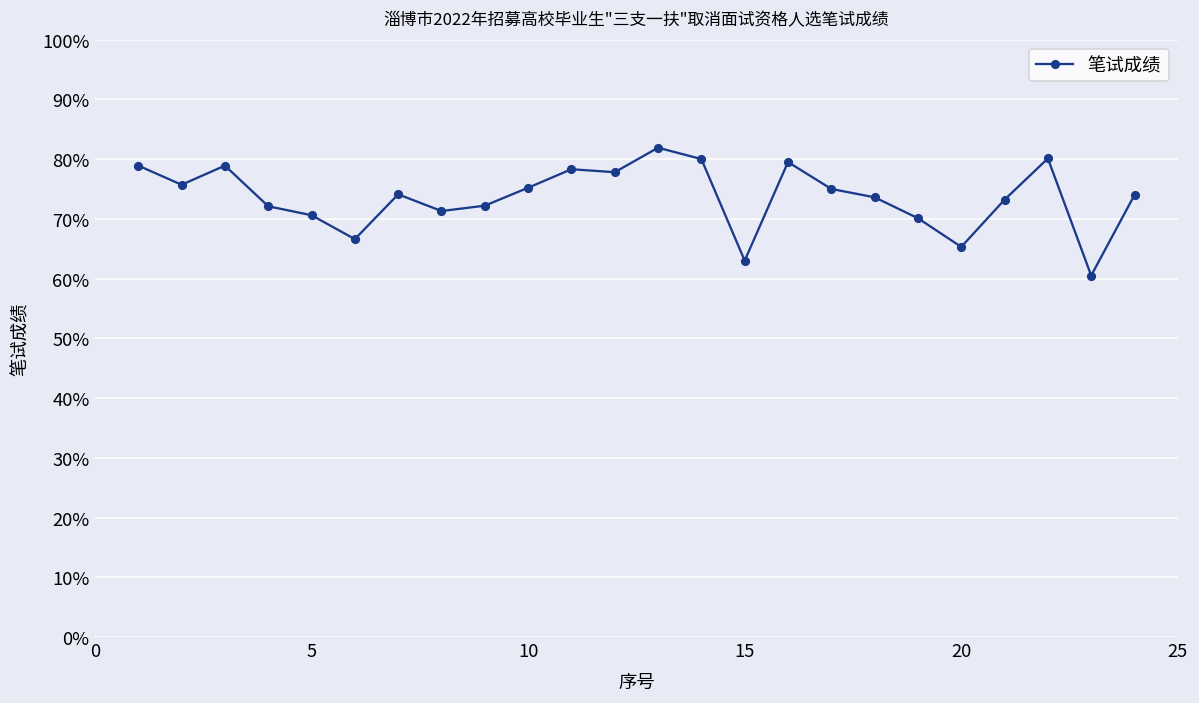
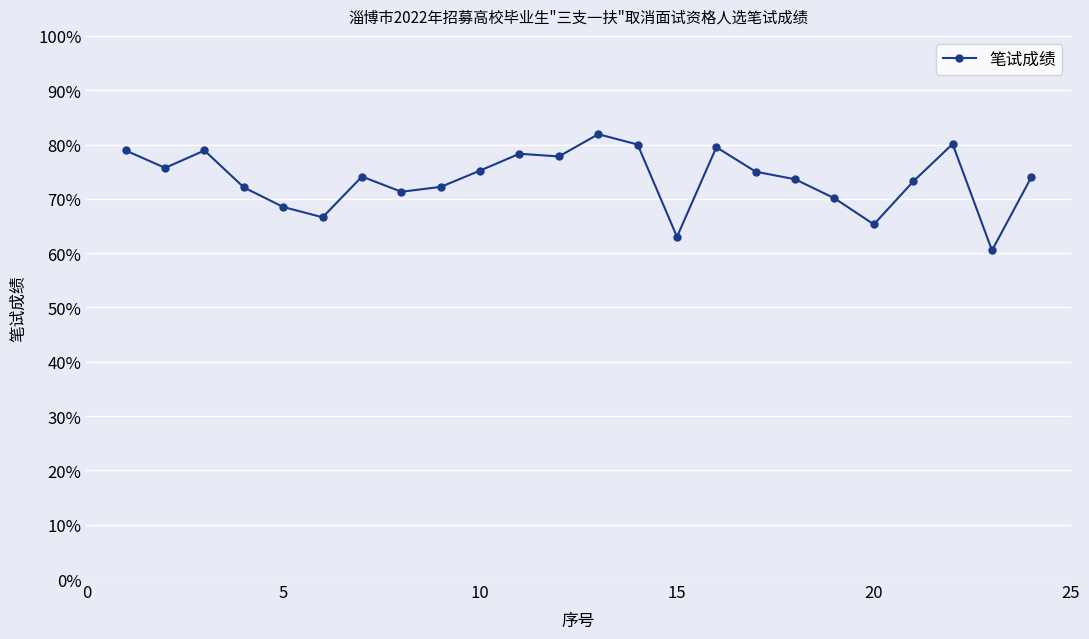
  {
-   "5": "71%",
+   "5": "69%",
    "10": "75%",
    "15": "63%",
    "20": "65%"
  }
